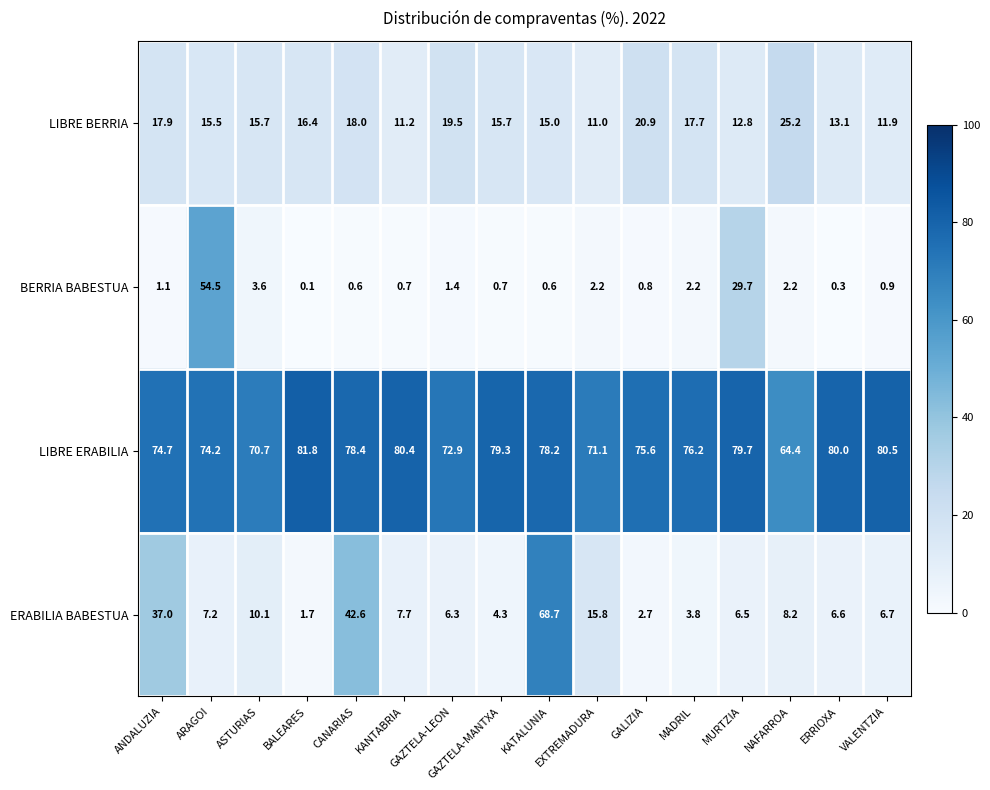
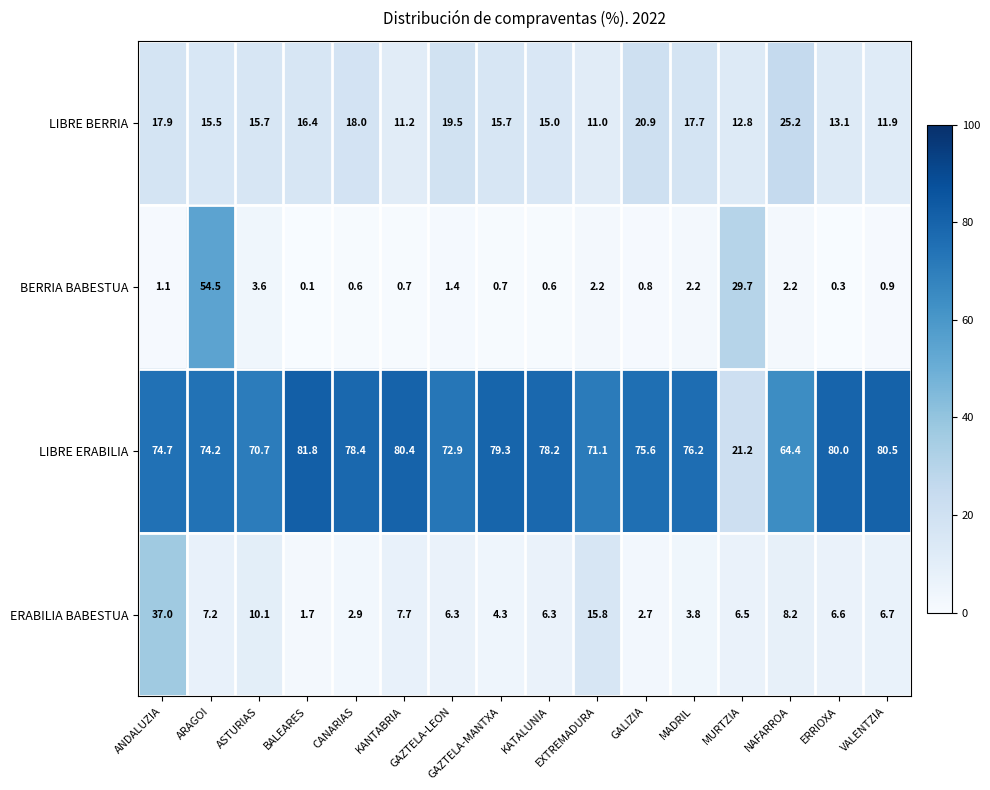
  {
    "LIBRE BERRIA": {
      "ANDALUZIA": 17.9,
      "ARAGOI": 15.5,
      "ASTURIAS": 15.7,
      "BALEARES": 16.4,
      "CANARIAS": 18.0,
      "KANTABRIA": 11.2,
      "GAZTELA-LEON": 19.5,
      "GAZTELA-MANTXA": 15.7,
      "KATALUNIA": 15.0,
      "EXTREMADURA": 11.0,
      "GALIZIA": 20.9,
      "MADRIL": 17.7,
      "MURTZIA": 12.8,
      "NAFARROA": 25.2,
      "ERRIOXA": 13.1,
      "VALENTZIA": 11.9
    },
    "BERRIA BABESTUA": {
      "ANDALUZIA": 1.1,
      "ARAGOI": 54.5,
      "ASTURIAS": 3.6,
      "BALEARES": 0.1,
      "CANARIAS": 0.6,
      "KANTABRIA": 0.7,
      "GAZTELA-LEON": 1.4,
      "GAZTELA-MANTXA": 0.7,
      "KATALUNIA": 0.6,
      "EXTREMADURA": 2.2,
      "GALIZIA": 0.8,
      "MADRIL": 2.2,
      "MURTZIA": 29.7,
      "NAFARROA": 2.2,
      "ERRIOXA": 0.3,
      "VALENTZIA": 0.9
    },
    "LIBRE ERABILIA": {
      "ANDALUZIA": 74.7,
      "ARAGOI": 74.2,
      "ASTURIAS": 70.7,
      "BALEARES": 81.8,
      "CANARIAS": 78.4,
      "KANTABRIA": 80.4,
      "GAZTELA-LEON": 72.9,
      "GAZTELA-MANTXA": 79.3,
      "KATALUNIA": 78.2,
      "EXTREMADURA": 71.1,
      "GALIZIA": 75.6,
      "MADRIL": 76.2,
-     "MURTZIA": 79.7,
+     "MURTZIA": 21.2,
      "NAFARROA": 64.4,
      "ERRIOXA": 80.0,
      "VALENTZIA": 80.5
    },
    "ERABILIA BABESTUA": {
      "ANDALUZIA": 37.0,
      "ARAGOI": 7.2,
      "ASTURIAS": 10.1,
      "BALEARES": 1.7,
-     "CANARIAS": 42.6,
+     "CANARIAS": 2.9,
      "KANTABRIA": 7.7,
      "GAZTELA-LEON": 6.3,
      "GAZTELA-MANTXA": 4.3,
-     "KATALUNIA": 68.7,
+     "KATALUNIA": 6.3,
      "EXTREMADURA": 15.8,
      "GALIZIA": 2.7,
      "MADRIL": 3.8,
      "MURTZIA": 6.5,
      "NAFARROA": 8.2,
      "ERRIOXA": 6.6,
      "VALENTZIA": 6.7
    }
  }
